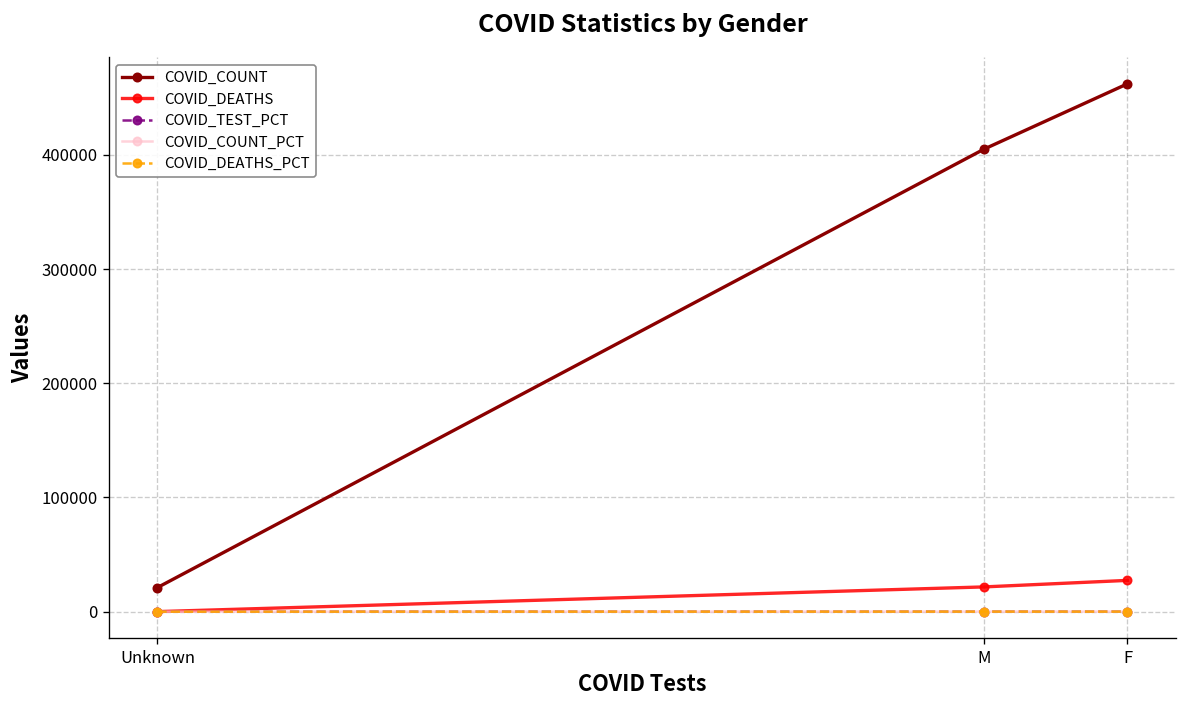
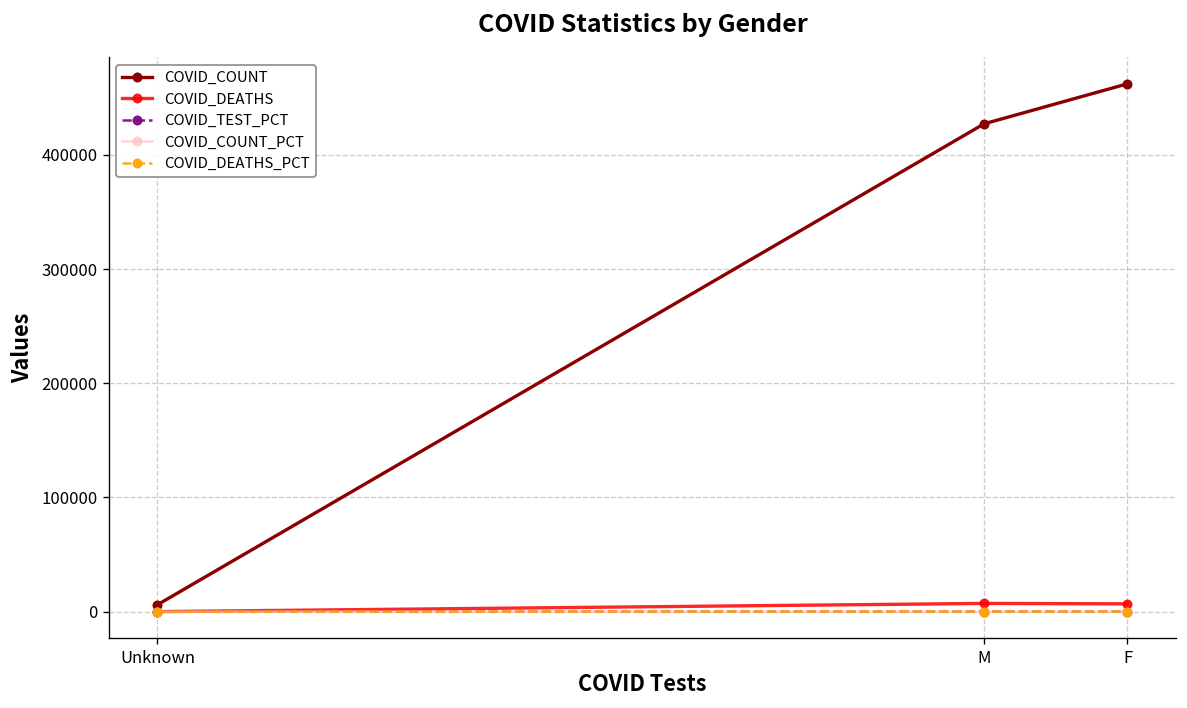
  {
    "COVID_COUNT": {
-     "Unknown": 20000,
-     "M": 410000,
+     "Unknown": 10000,
+     "M": 430000,
      "F": 460000
    },
    "COVID_DEATHS": {
-     "M": 20000,
-     "F": 30000
+     "M": 10000,
+     "F": 10000
    },
    "COVID_DEATHS_PCT": {
      "M": 0,
      "F": 0
    }
  }
